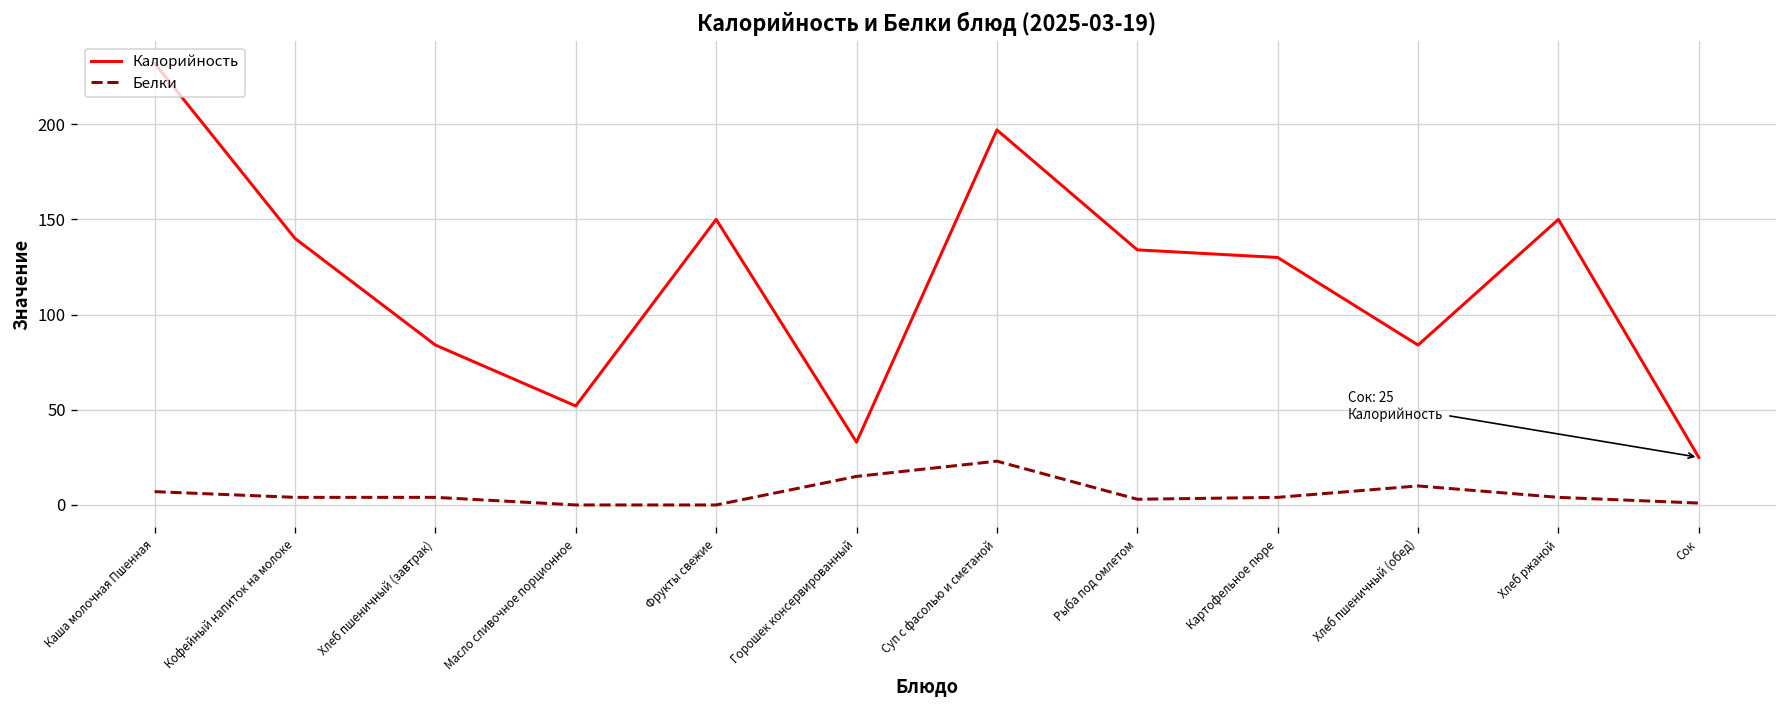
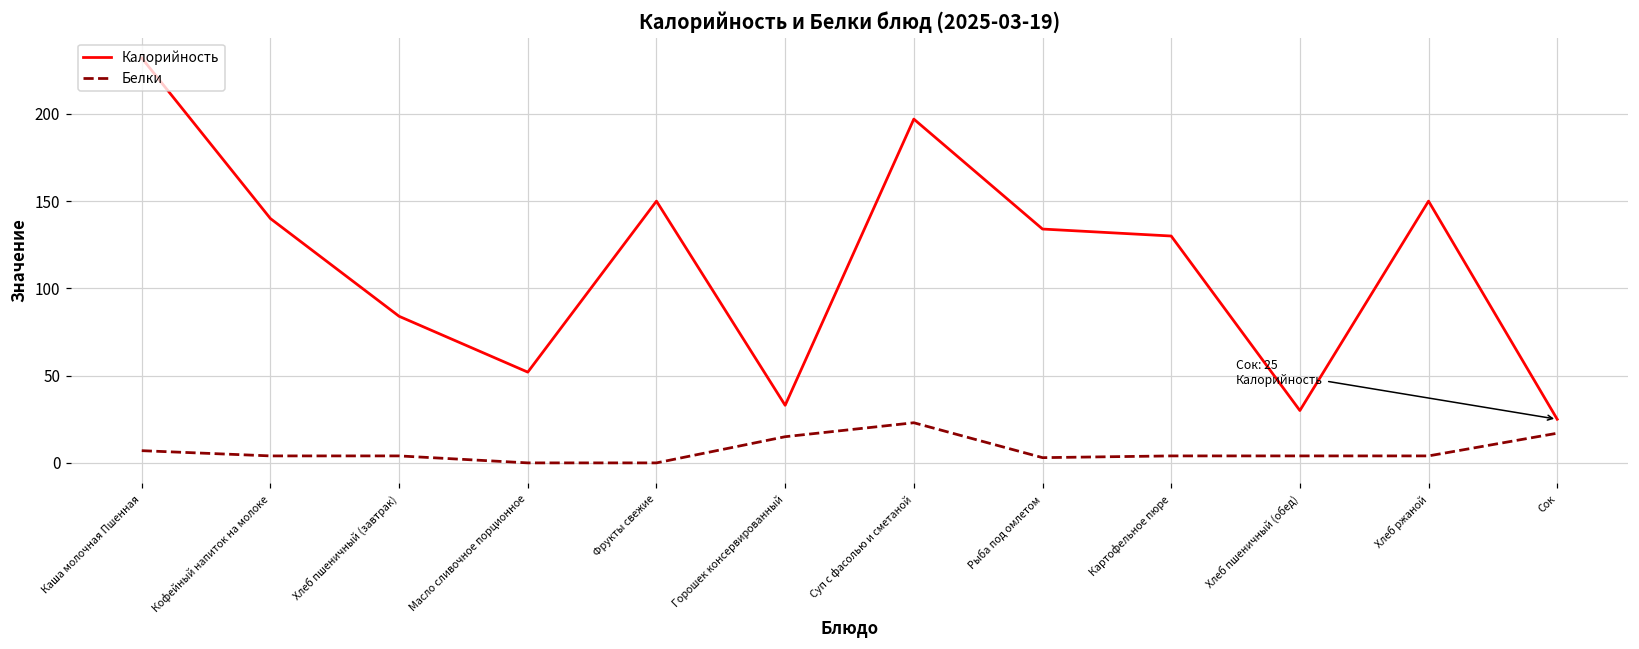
  {
    "Калорийность": {
      "Кофейный напиток на молоке": 140,
      "Хлеб пшеничный (завтрак)": 84,
      "Масло сливочное порционное": 52,
      "Фрукты свежие": 150,
      "Горошек консервированный": 33,
      "Суп с фасолью и сметаной": 197,
      "Рыба под омлетом": 134,
      "Картофельное пюре": 130,
-     "Хлеб пшеничный (обед)": 84,
+     "Хлеб пшеничный (обед)": 30,
      "Хлеб ржаной": 150,
      "Сок": 25
    },
    "Белки": {
      "Каша молочная Пшенная": 7,
      "Кофейный напиток на молоке": 4,
      "Хлеб пшеничный (завтрак)": 4,
      "Масло сливочное порционное": 0,
      "Фрукты свежие": 0,
      "Горошек консервированный": 15,
      "Суп с фасолью и сметаной": 23,
      "Рыба под омлетом": 3,
      "Картофельное пюре": 4,
-     "Хлеб пшеничный (обед)": 10,
+     "Хлеб пшеничный (обед)": 4,
      "Хлеб ржаной": 4,
-     "Сок": 1
+     "Сок": 17
    }
  }
